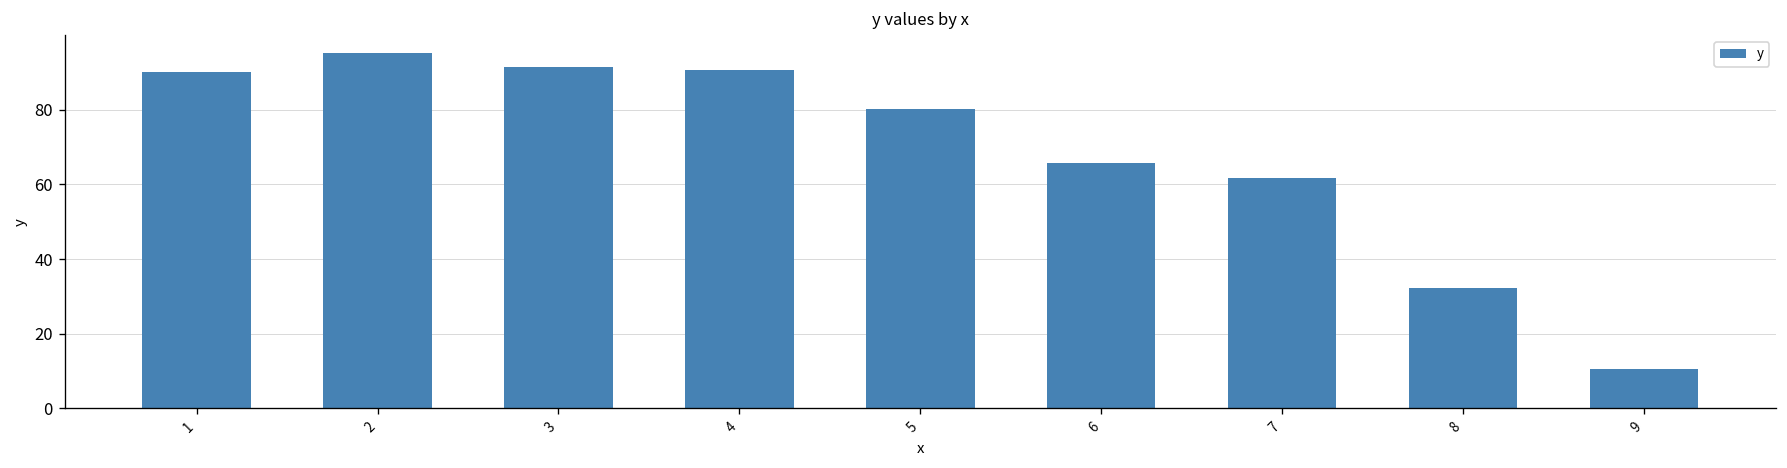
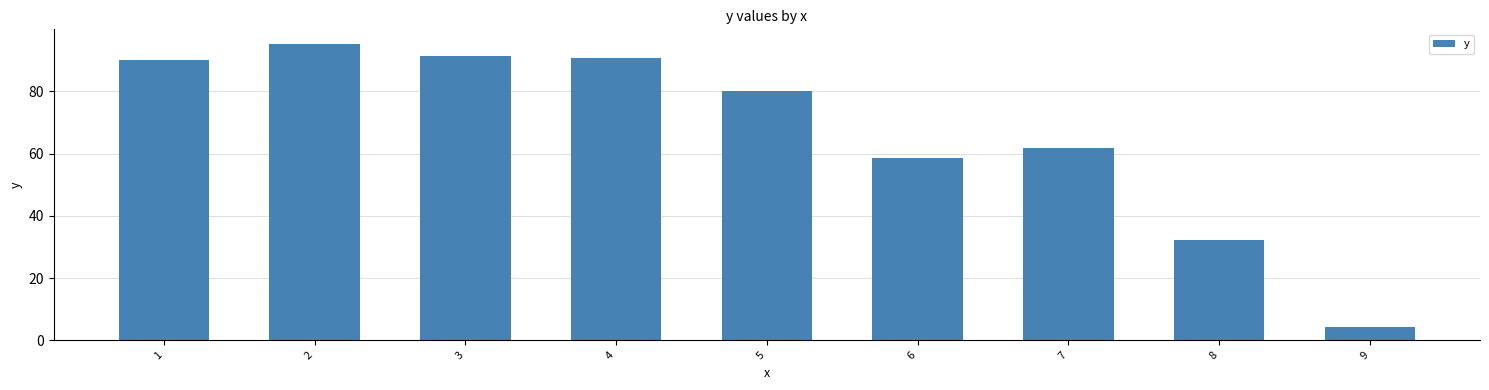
  {
    "1": 90,
    "2": 95,
    "3": 92,
    "4": 91,
    "5": 80,
-   "6": 66,
+   "6": 59,
    "7": 62,
    "8": 32,
-   "9": 10
+   "9": 4
  }
